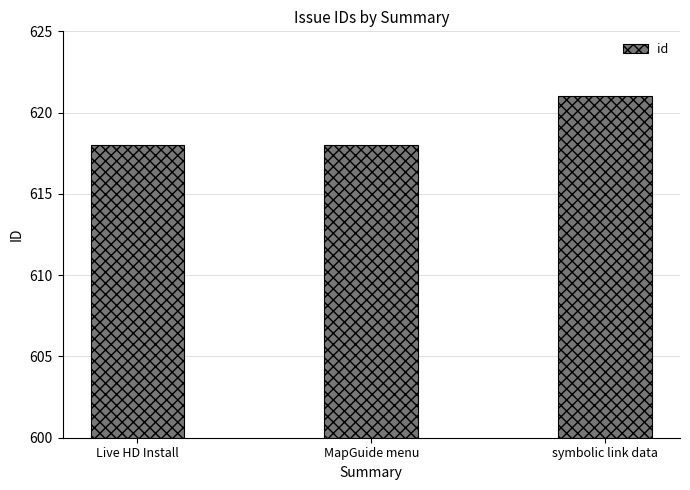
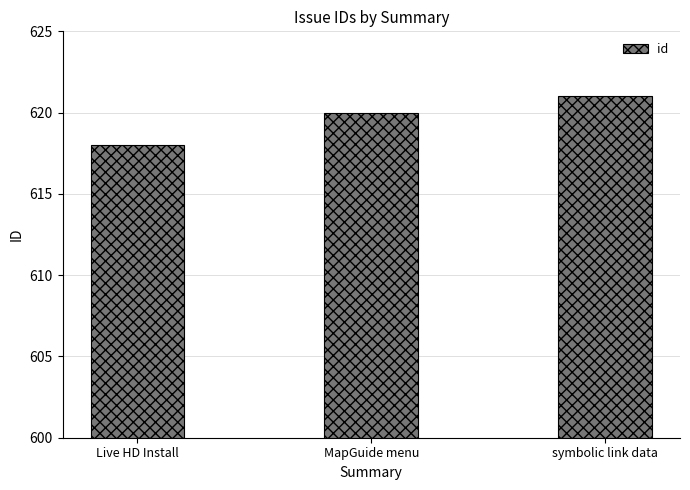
  {
    "Live HD Install": 618,
-   "MapGuide menu": 618,
+   "MapGuide menu": 620,
    "symbolic link data": 621
  }
